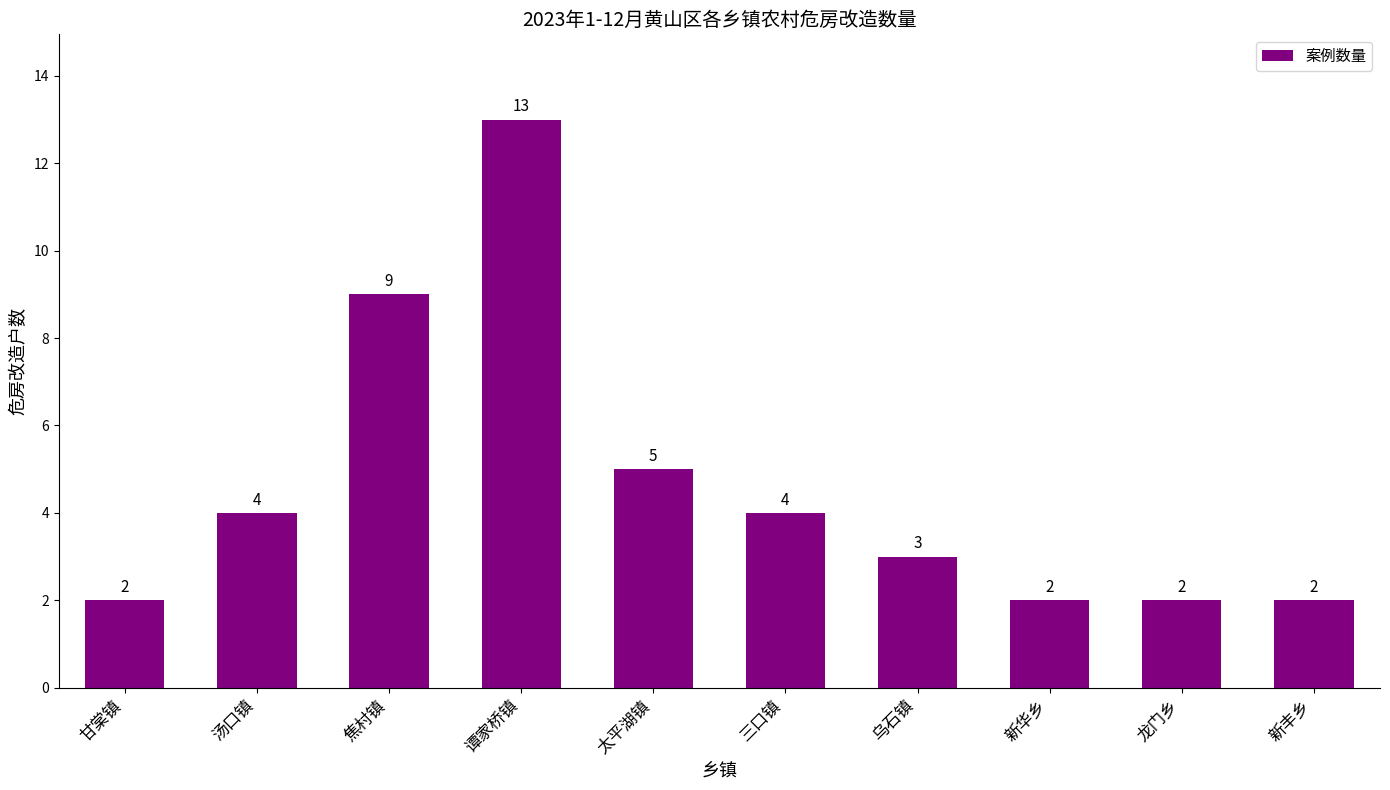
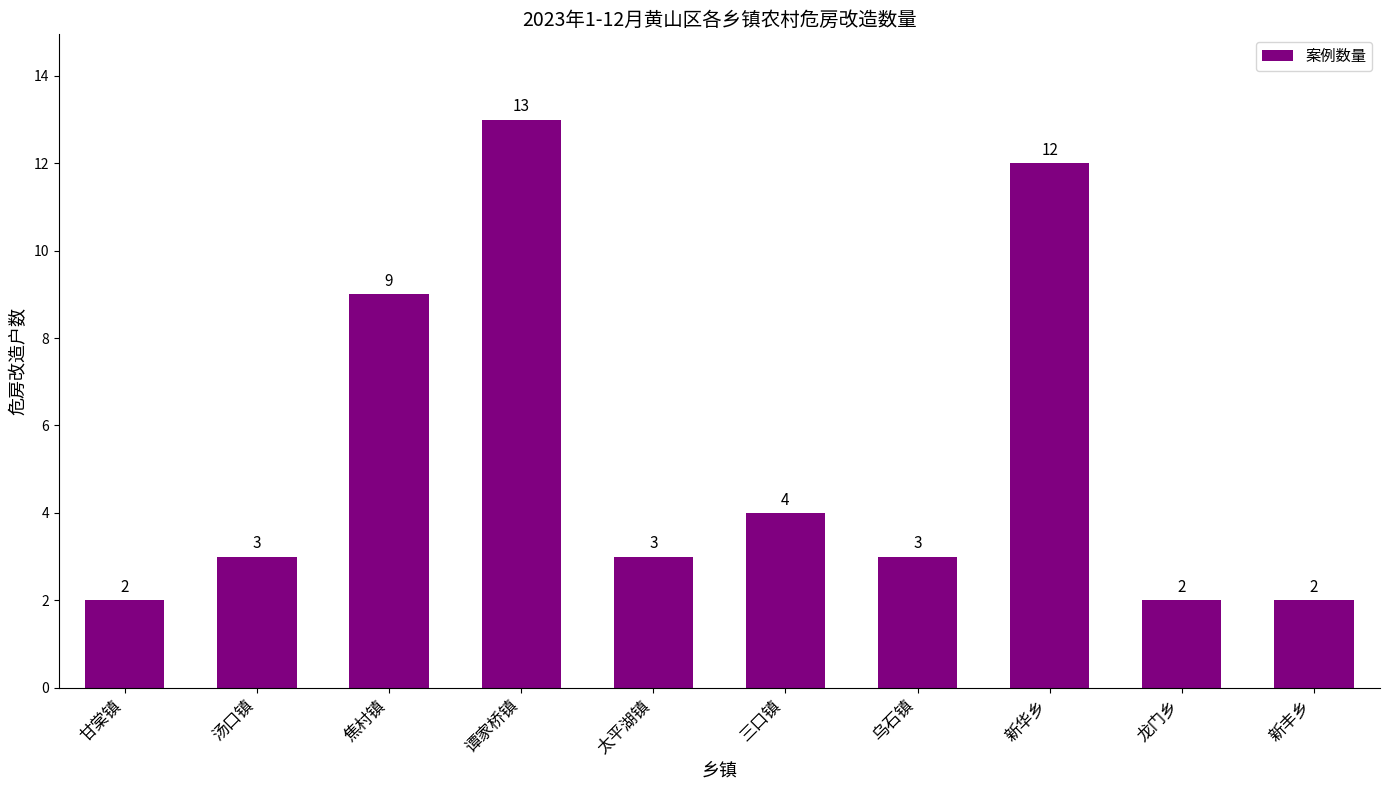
  {
    "甘棠镇": 2,
-   "汤口镇": 4,
+   "汤口镇": 3,
    "焦村镇": 9,
    "谭家桥镇": 13,
-   "太平湖镇": 5,
+   "太平湖镇": 3,
    "三口镇": 4,
    "乌石镇": 3,
-   "新华乡": 2,
+   "新华乡": 12,
    "龙门乡": 2,
    "新丰乡": 2
  }
